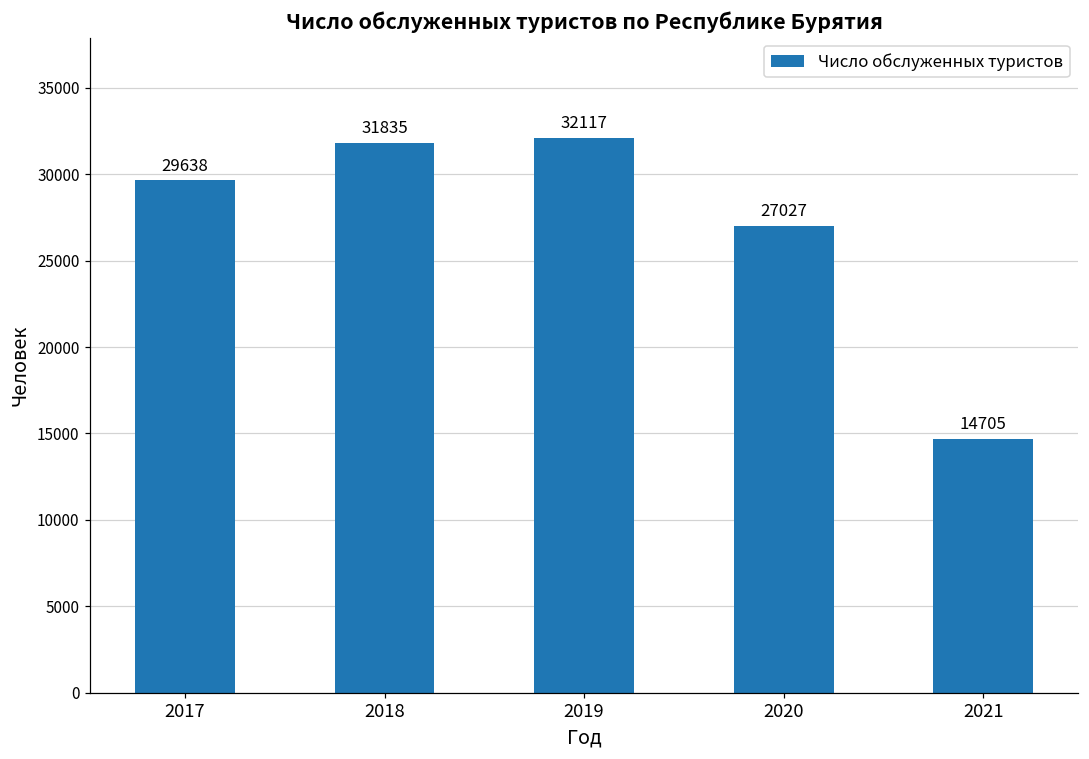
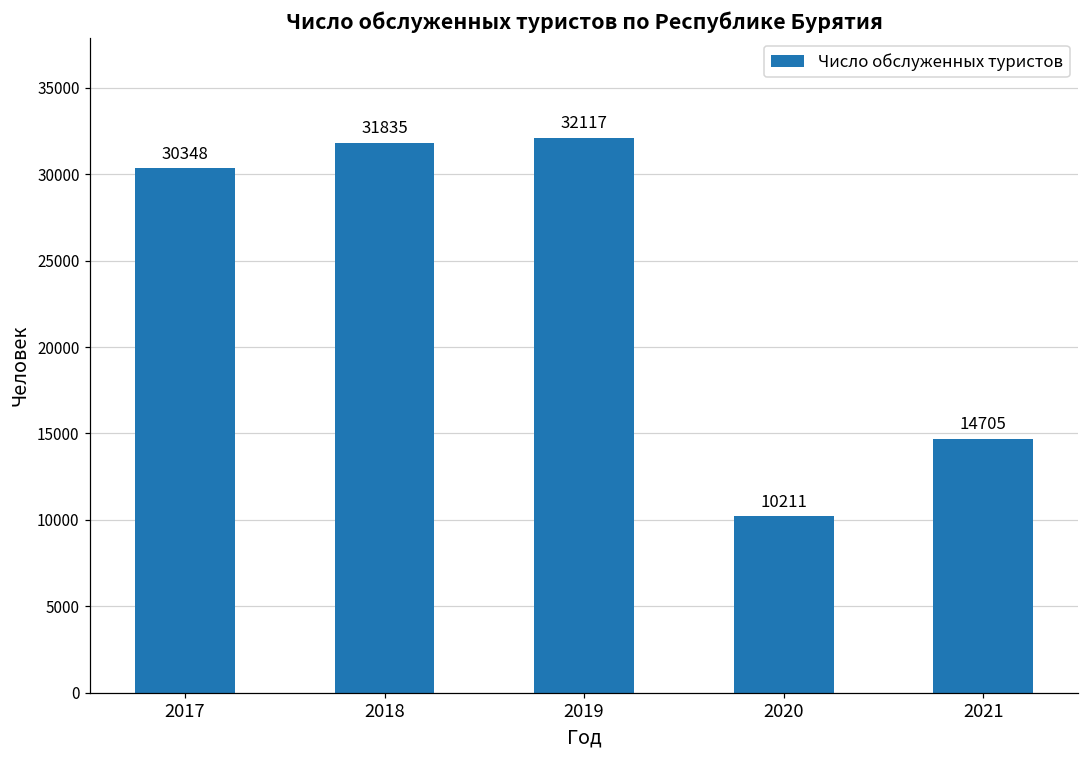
  {
-   "2017": 29638,
+   "2017": 30348,
    "2018": 31835,
    "2019": 32117,
-   "2020": 27027,
+   "2020": 10211,
    "2021": 14705
  }
